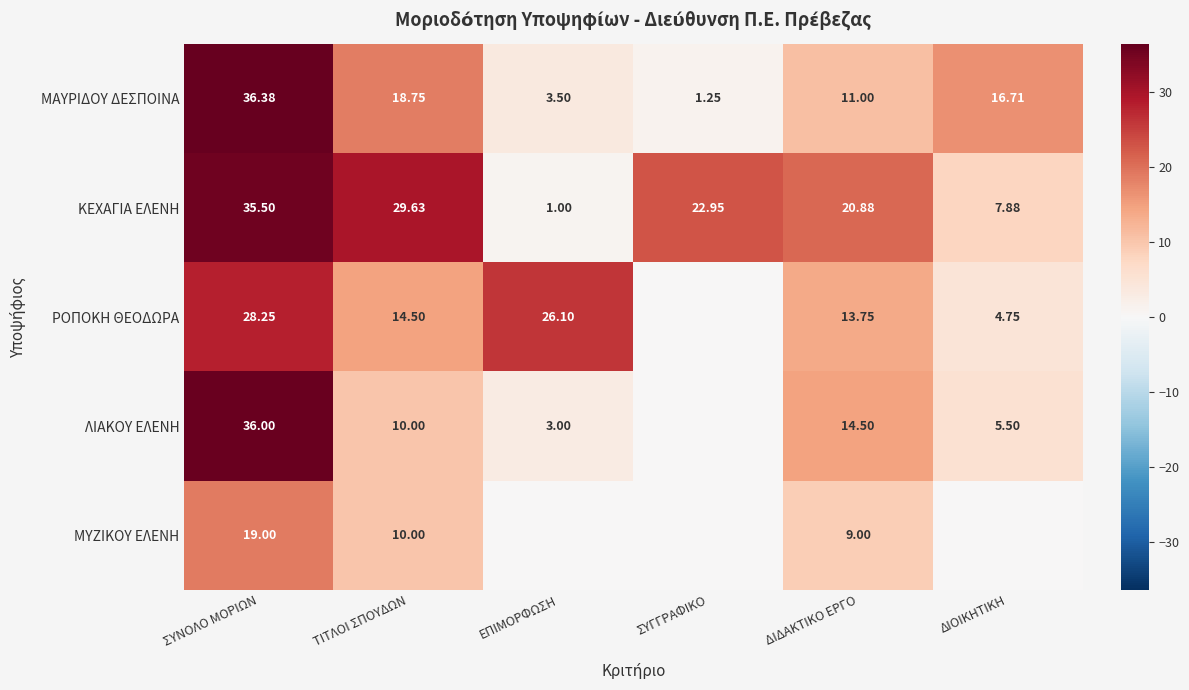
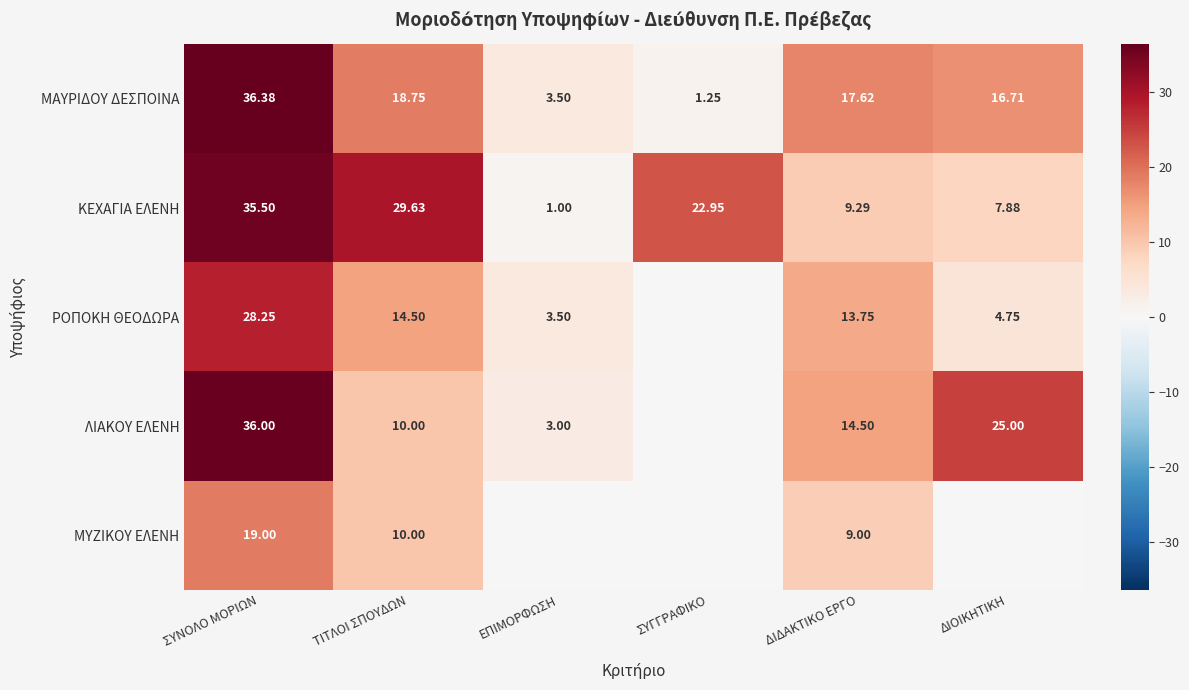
  {
    "ΜΑΥΡΙΔΟΥ ΔΕΣΠΟΙΝΑ": {
      "ΣΥΝΟΛΟ ΜΟΡΙΩΝ": 36.38,
      "ΤΙΤΛΟΙ ΣΠΟΥΔΩΝ": 18.75,
      "ΕΠΙΜΟΡΦΩΣΗ": 3.50,
      "ΣΥΓΓΡΑΦΙΚΟ": 1.25,
-     "ΔΙΔΑΚΤΙΚΟ ΕΡΓΟ": 11.00,
+     "ΔΙΔΑΚΤΙΚΟ ΕΡΓΟ": 17.62,
      "ΔΙΟΙΚΗΤΙΚΗ": 16.71
    },
    "ΚΕΧΑΓΙΑ ΕΛΕΝΗ": {
      "ΣΥΝΟΛΟ ΜΟΡΙΩΝ": 35.50,
      "ΤΙΤΛΟΙ ΣΠΟΥΔΩΝ": 29.63,
      "ΕΠΙΜΟΡΦΩΣΗ": 1.00,
      "ΣΥΓΓΡΑΦΙΚΟ": 22.95,
-     "ΔΙΔΑΚΤΙΚΟ ΕΡΓΟ": 20.88,
+     "ΔΙΔΑΚΤΙΚΟ ΕΡΓΟ": 9.29,
      "ΔΙΟΙΚΗΤΙΚΗ": 7.88
    },
    "ΡΟΠΟΚΗ ΘΕΟΔΩΡΑ": {
      "ΣΥΝΟΛΟ ΜΟΡΙΩΝ": 28.25,
      "ΤΙΤΛΟΙ ΣΠΟΥΔΩΝ": 14.50,
-     "ΕΠΙΜΟΡΦΩΣΗ": 26.10,
+     "ΕΠΙΜΟΡΦΩΣΗ": 3.50,
      "ΔΙΔΑΚΤΙΚΟ ΕΡΓΟ": 13.75,
      "ΔΙΟΙΚΗΤΙΚΗ": 4.75
    },
    "ΛΙΑΚΟΥ ΕΛΕΝΗ": {
      "ΣΥΝΟΛΟ ΜΟΡΙΩΝ": 36.00,
      "ΤΙΤΛΟΙ ΣΠΟΥΔΩΝ": 10.00,
      "ΕΠΙΜΟΡΦΩΣΗ": 3.00,
      "ΔΙΔΑΚΤΙΚΟ ΕΡΓΟ": 14.50,
-     "ΔΙΟΙΚΗΤΙΚΗ": 5.50
+     "ΔΙΟΙΚΗΤΙΚΗ": 25.00
    },
    "ΜΥΖΙΚΟΥ ΕΛΕΝΗ": {
      "ΣΥΝΟΛΟ ΜΟΡΙΩΝ": 19.00,
      "ΤΙΤΛΟΙ ΣΠΟΥΔΩΝ": 10.00,
      "ΔΙΔΑΚΤΙΚΟ ΕΡΓΟ": 9.00
    }
  }
